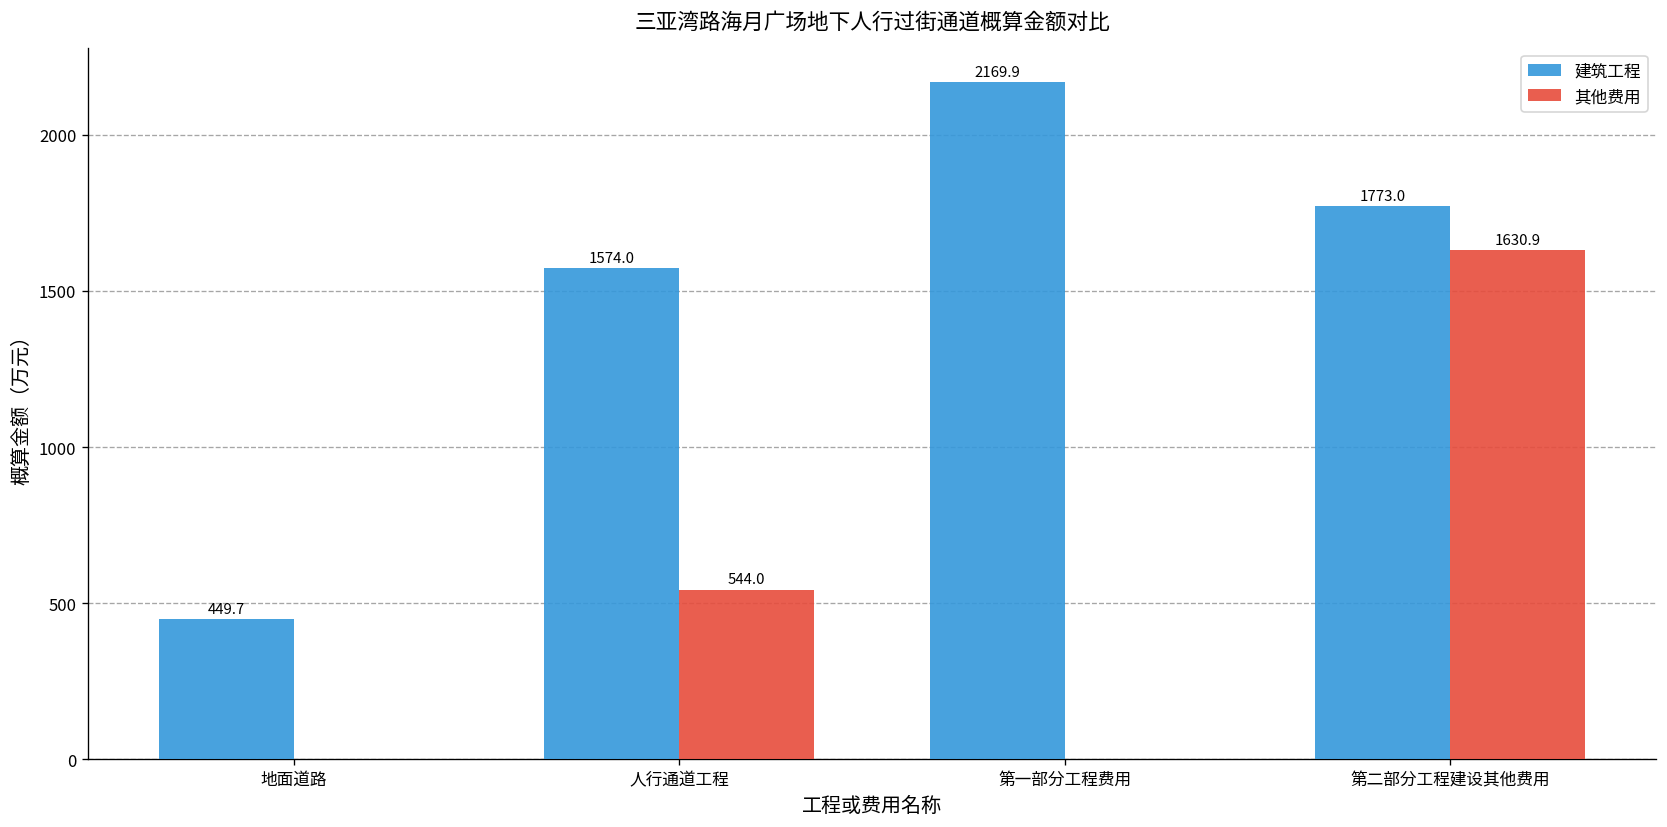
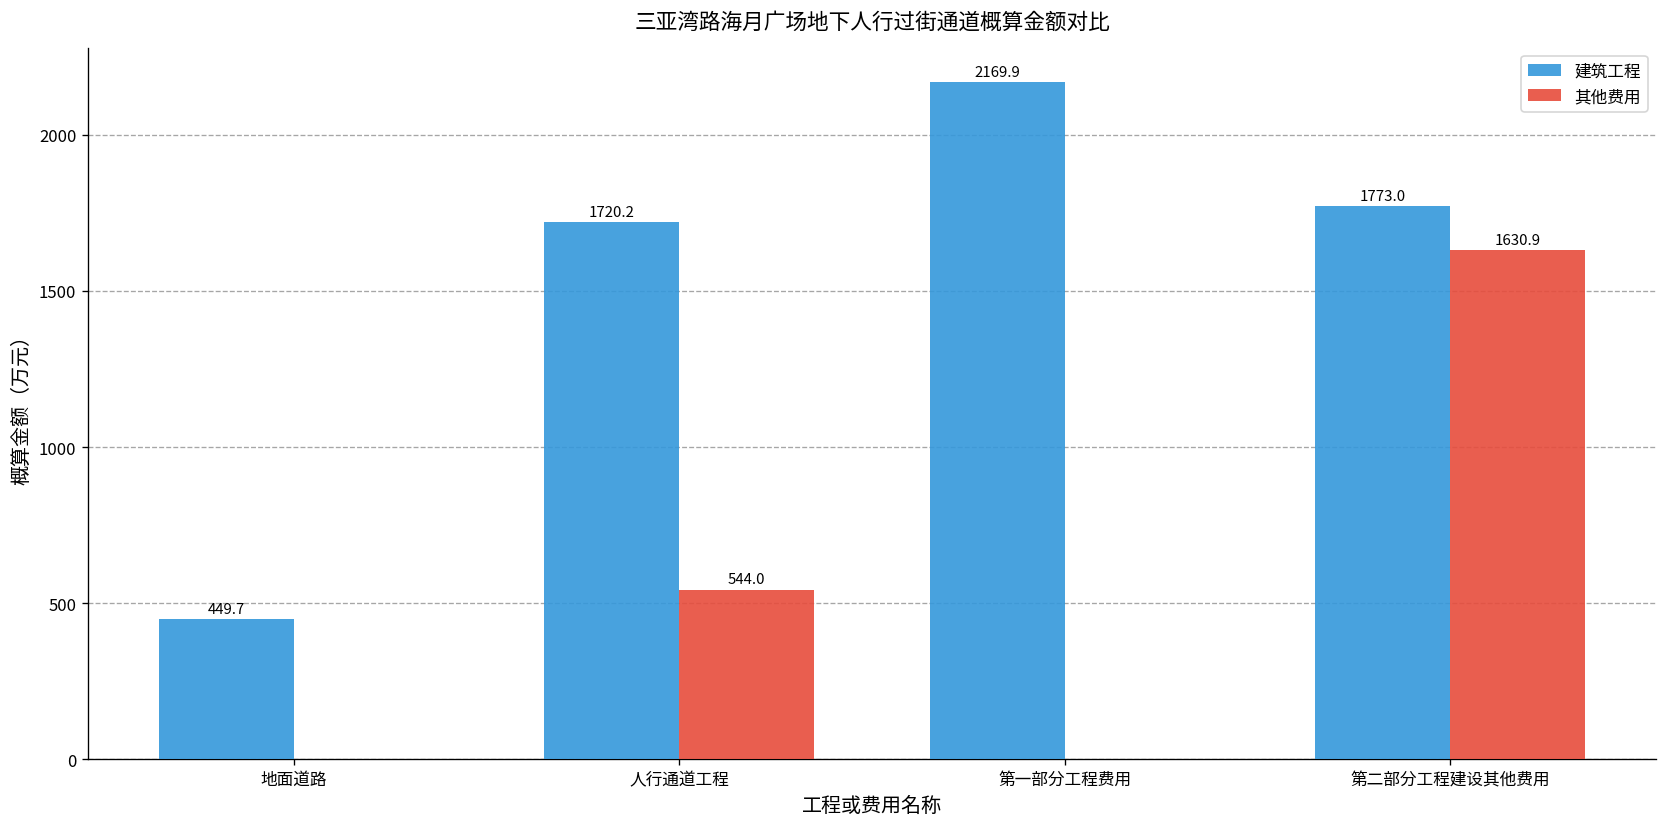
  {
    "建筑工程": {
      "地面道路": 449.7,
-     "人行通道工程": 1574.0,
+     "人行通道工程": 1720.2,
      "第一部分工程费用": 2169.9,
      "第二部分工程建设其他费用": 1773.0
    },
    "其他费用": {
      "人行通道工程": 544.0,
      "第二部分工程建设其他费用": 1630.9
    }
  }
